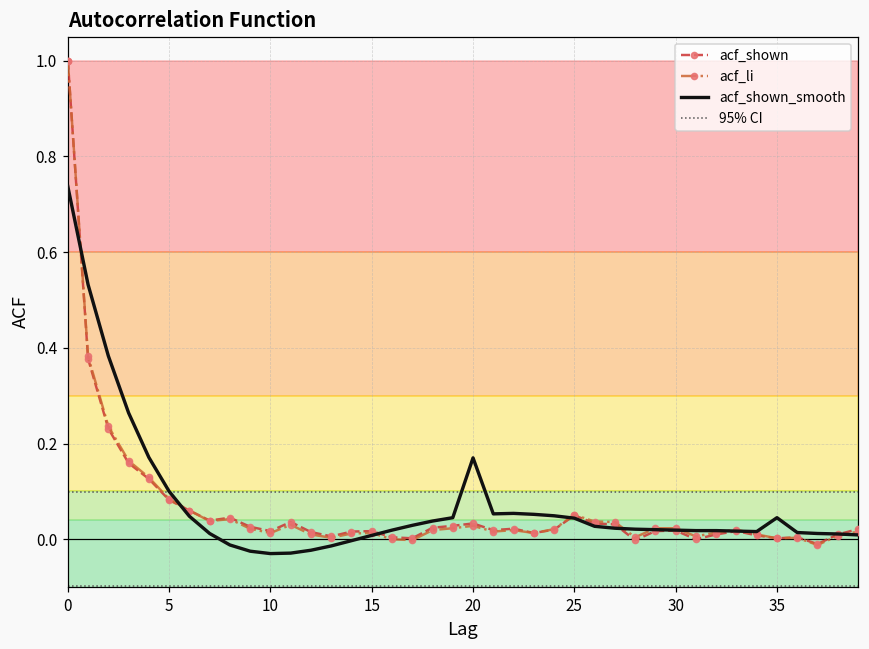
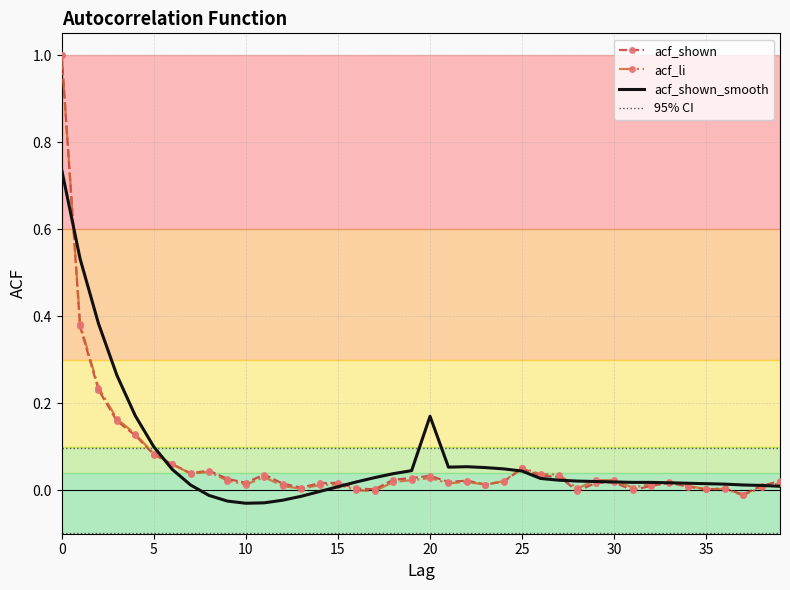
  {
    "acf_shown_smooth": {
      "0": 0.74,
      "10": -0.03,
      "20": 0.17,
      "25": 0.04,
-     "35": 0.05
+     "35": 0.02
    }
  }
